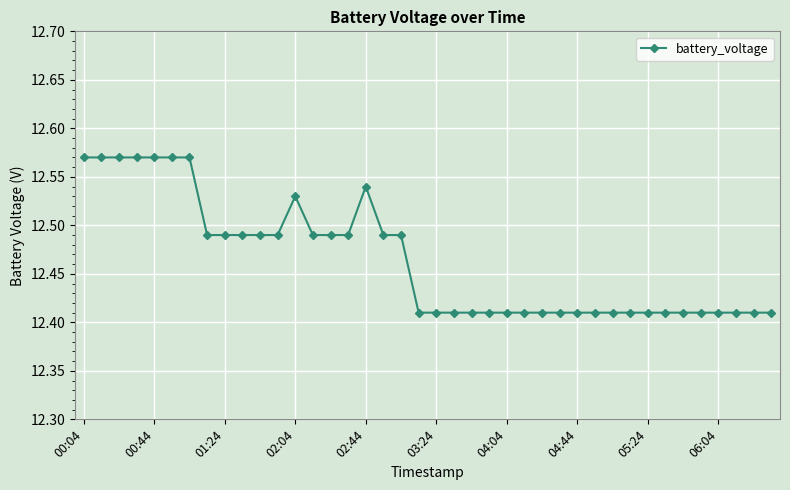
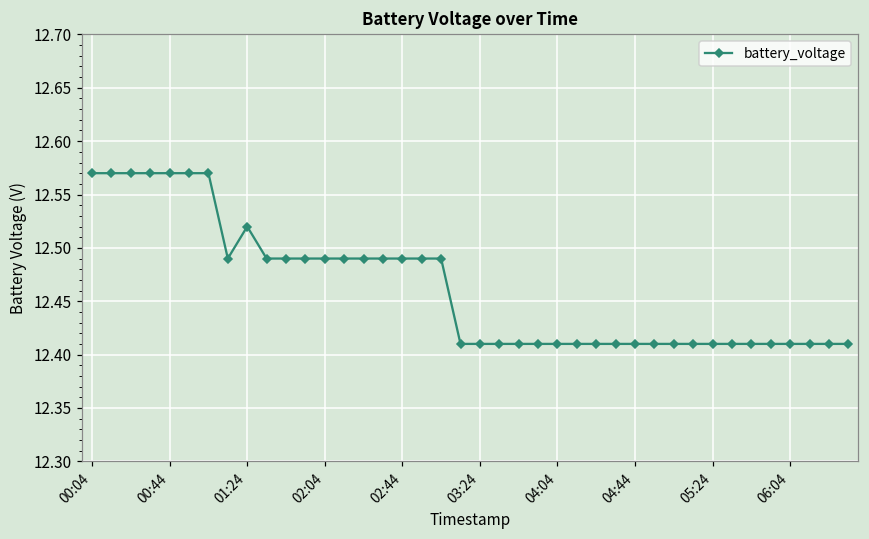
  {
    "00:04": 12.57,
    "00:44": 12.57,
-   "01:24": 12.49,
-   "02:04": 12.53,
-   "02:44": 12.54,
+   "01:24": 12.52,
+   "02:04": 12.49,
+   "02:44": 12.49,
    "03:24": 12.41,
    "04:04": 12.41,
    "04:44": 12.41,
    "05:24": 12.41,
    "06:04": 12.41
  }
